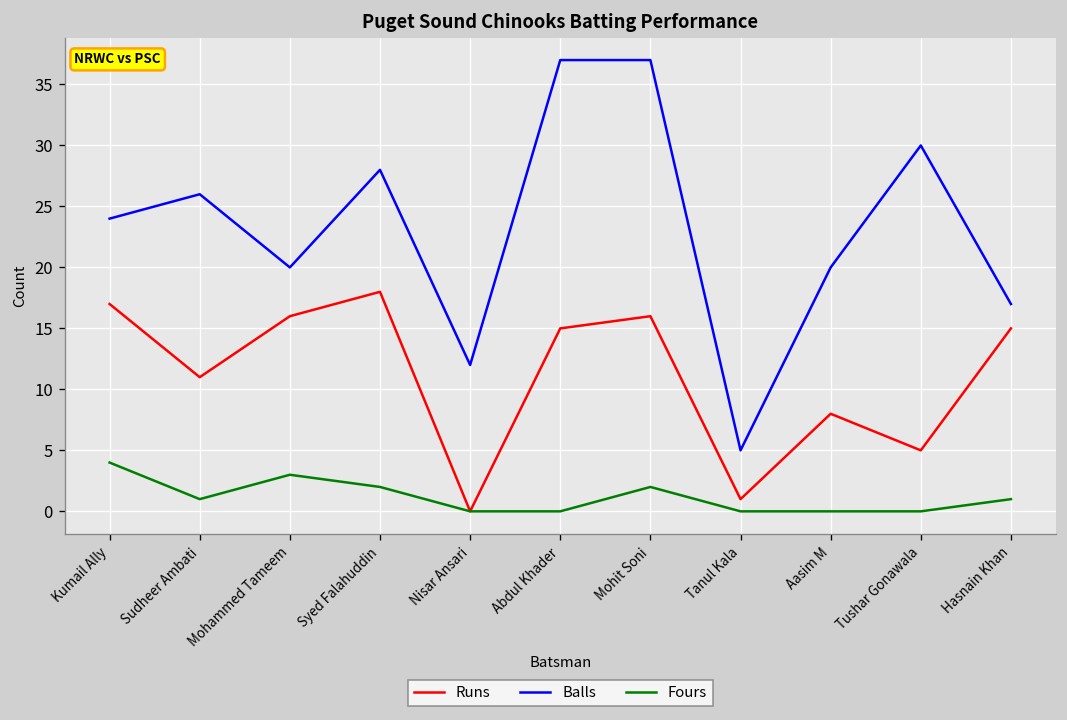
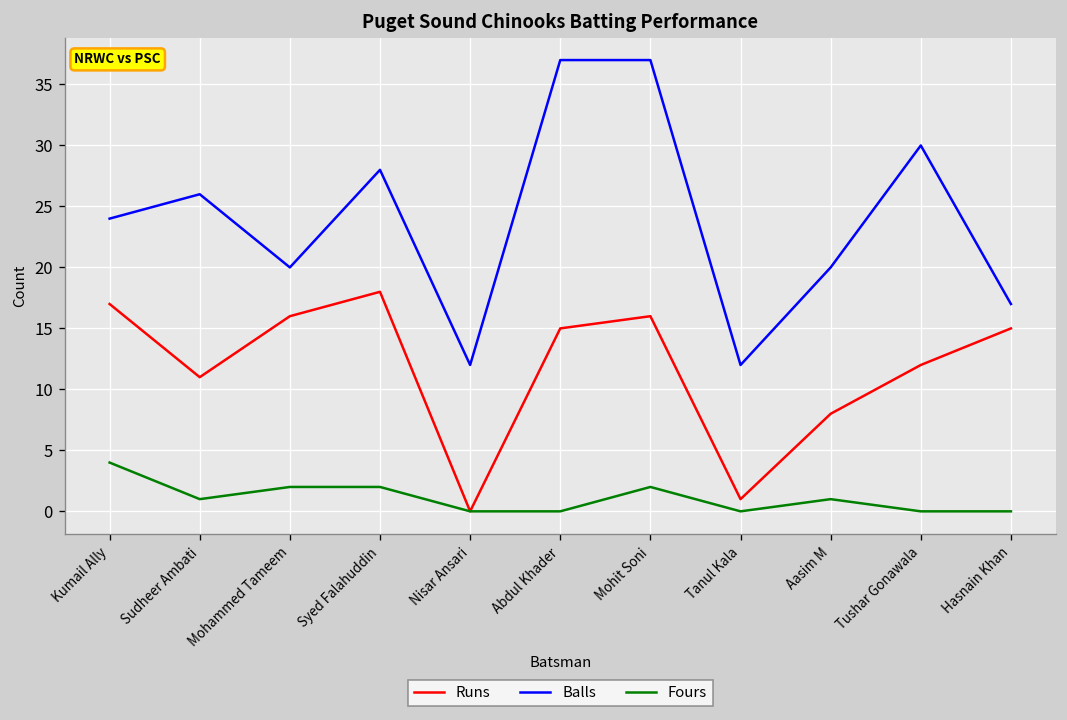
  {
    "Runs": {
      "Kumail Ally": 17,
      "Sudheer Ambati": 11,
      "Mohammed Tameem": 16,
      "Syed Falahuddin": 18,
      "Abdul Khader": 15,
      "Mohit Soni": 16,
      "Tanul Kala": 1,
      "Aasim M": 8,
-     "Tushar Gonawala": 5,
+     "Tushar Gonawala": 12,
      "Hasnain Khan": 15
    },
    "Balls": {
      "Kumail Ally": 24,
      "Sudheer Ambati": 26,
      "Mohammed Tameem": 20,
      "Syed Falahuddin": 28,
      "Nisar Ansari": 12,
      "Abdul Khader": 37,
      "Mohit Soni": 37,
-     "Tanul Kala": 5,
+     "Tanul Kala": 12,
      "Aasim M": 20,
      "Tushar Gonawala": 30,
      "Hasnain Khan": 17
    },
    "Fours": {
      "Kumail Ally": 4,
      "Sudheer Ambati": 1,
-     "Mohammed Tameem": 3,
+     "Mohammed Tameem": 2,
      "Syed Falahuddin": 2,
      "Abdul Khader": 0,
      "Mohit Soni": 2,
      "Tanul Kala": 0,
-     "Aasim M": 0,
+     "Aasim M": 1,
      "Tushar Gonawala": 0,
-     "Hasnain Khan": 1
+     "Hasnain Khan": 0
    }
  }
